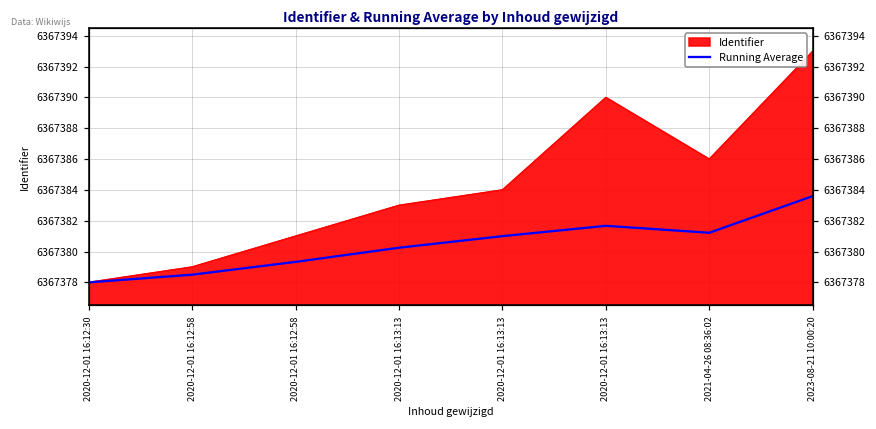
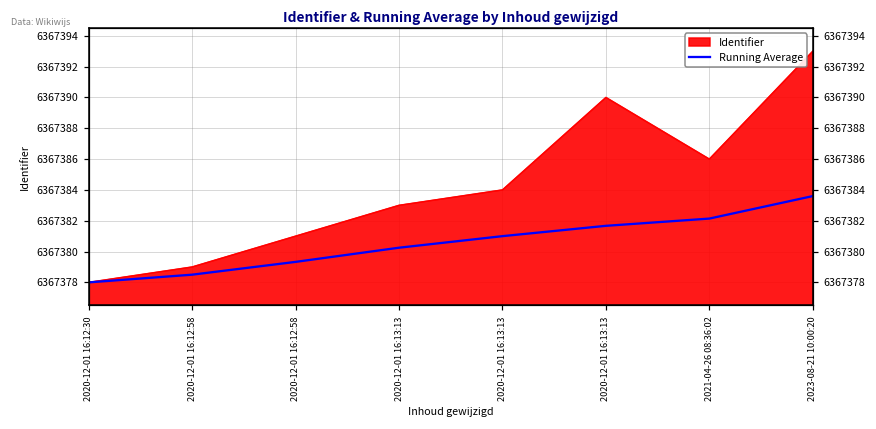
  {
    "Identifier": {
      "2021-04-26 08:36:02": 6367386.0,
      "2023-08-21 10:00:20": 6367393.0
    },
    "Running Average": {
-     "2021-04-26 08:36:02": 6367381.2,
+     "2021-04-26 08:36:02": 6367382.1,
      "2023-08-21 10:00:20": 6367383.6
    }
  }
